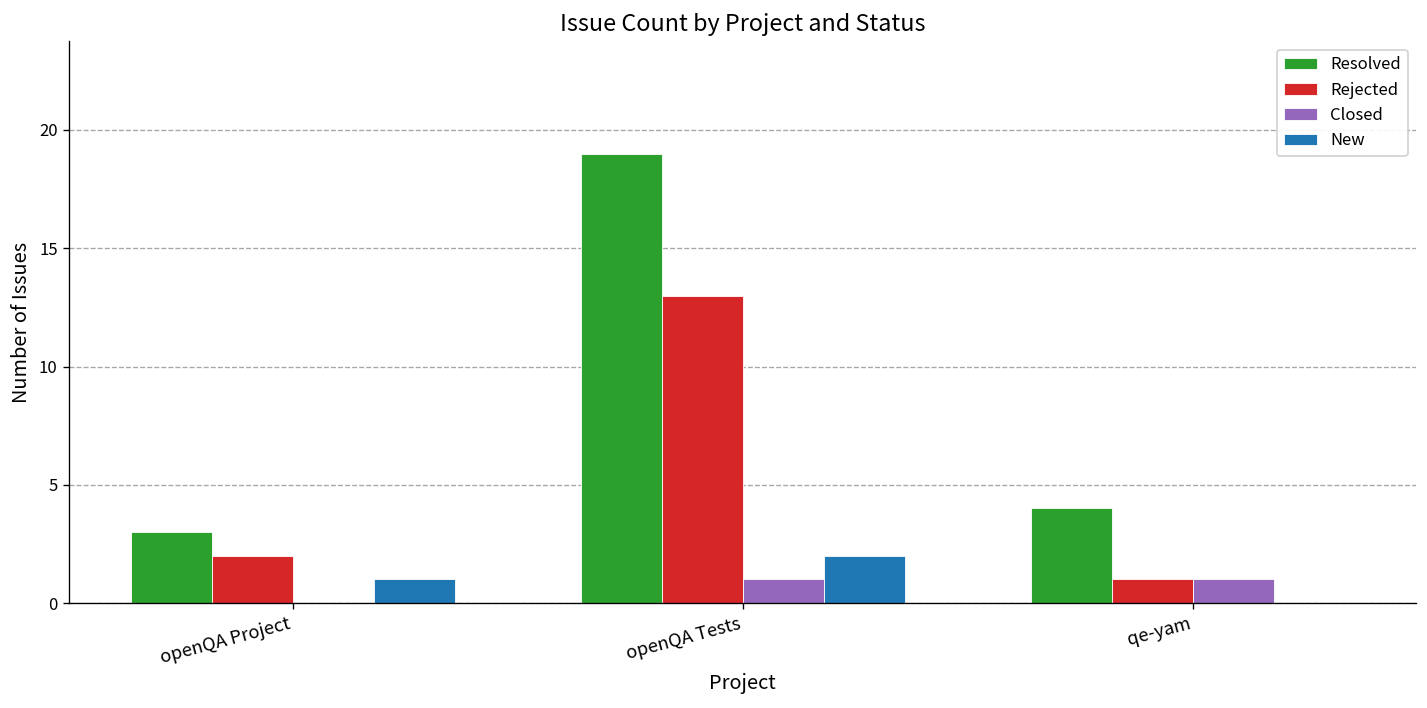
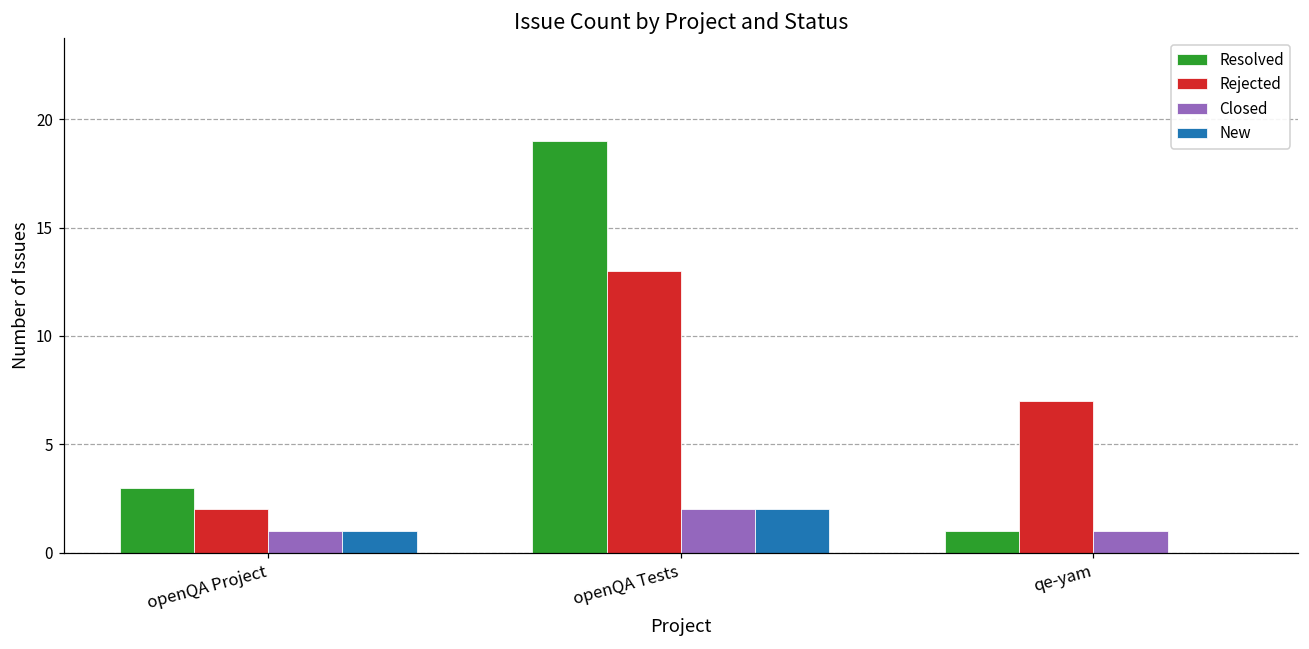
  {
    "Resolved": {
      "openQA Project": 3,
      "openQA Tests": 19,
-     "qe-yam": 4
+     "qe-yam": 1
    },
    "Rejected": {
      "openQA Project": 2,
      "openQA Tests": 13,
-     "qe-yam": 1
+     "qe-yam": 7
    },
    "Closed": {
-     "openQA Project": 0,
-     "openQA Tests": 1,
+     "openQA Project": 1,
+     "openQA Tests": 2,
      "qe-yam": 1
    },
    "New": {
      "openQA Project": 1,
      "openQA Tests": 2,
      "qe-yam": 0
    }
  }
